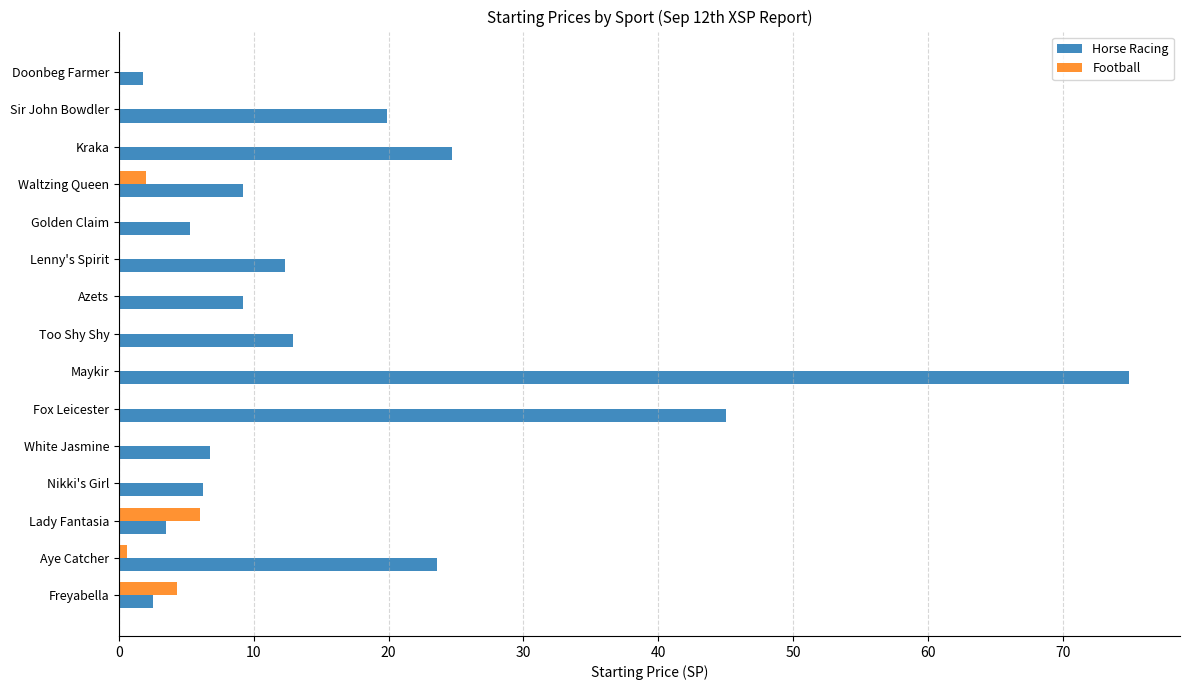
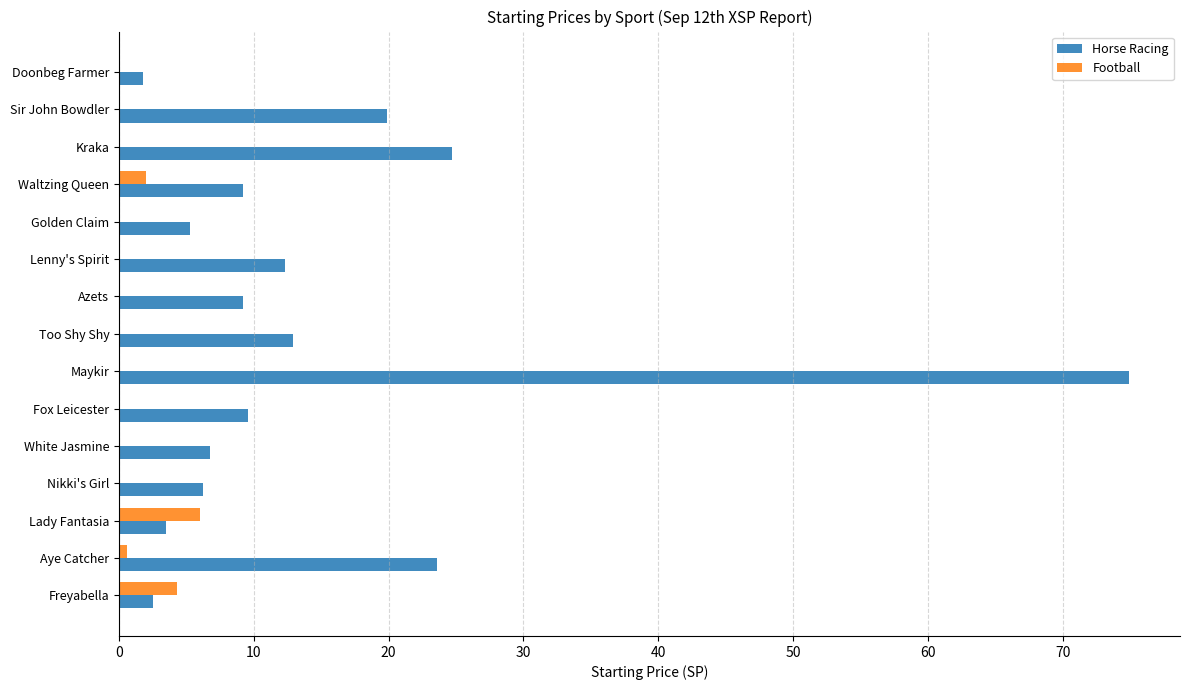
  {
    "Horse Racing": {
      "Doonbeg Farmer": 1.8,
      "Sir John Bowdler": 19.9,
      "Kraka": 24.7,
      "Waltzing Queen": 9.2,
      "Golden Claim": 5.3,
      "Lenny's Spirit": 12.3,
      "Azets": 9.2,
      "Too Shy Shy": 12.9,
      "Maykir": 75.0,
-     "Fox Leicester": 45.0,
+     "Fox Leicester": 9.5,
      "White Jasmine": 6.7,
      "Nikki's Girl": 6.2,
      "Lady Fantasia": 3.5,
      "Aye Catcher": 23.6,
      "Freyabella": 2.5
    },
    "Football": {
      "Doonbeg Farmer": 0.0,
      "Sir John Bowdler": 0.0,
      "Kraka": 0.0,
      "Waltzing Queen": 2.0,
      "Golden Claim": 0.0,
      "Lenny's Spirit": 0.0,
      "Azets": 0.0,
      "Too Shy Shy": 0.0,
      "Maykir": 0.0,
      "Fox Leicester": 0.0,
      "White Jasmine": 0.0,
      "Nikki's Girl": 0.0,
      "Lady Fantasia": 6.0,
      "Aye Catcher": 0.6,
      "Freyabella": 4.3
    }
  }
